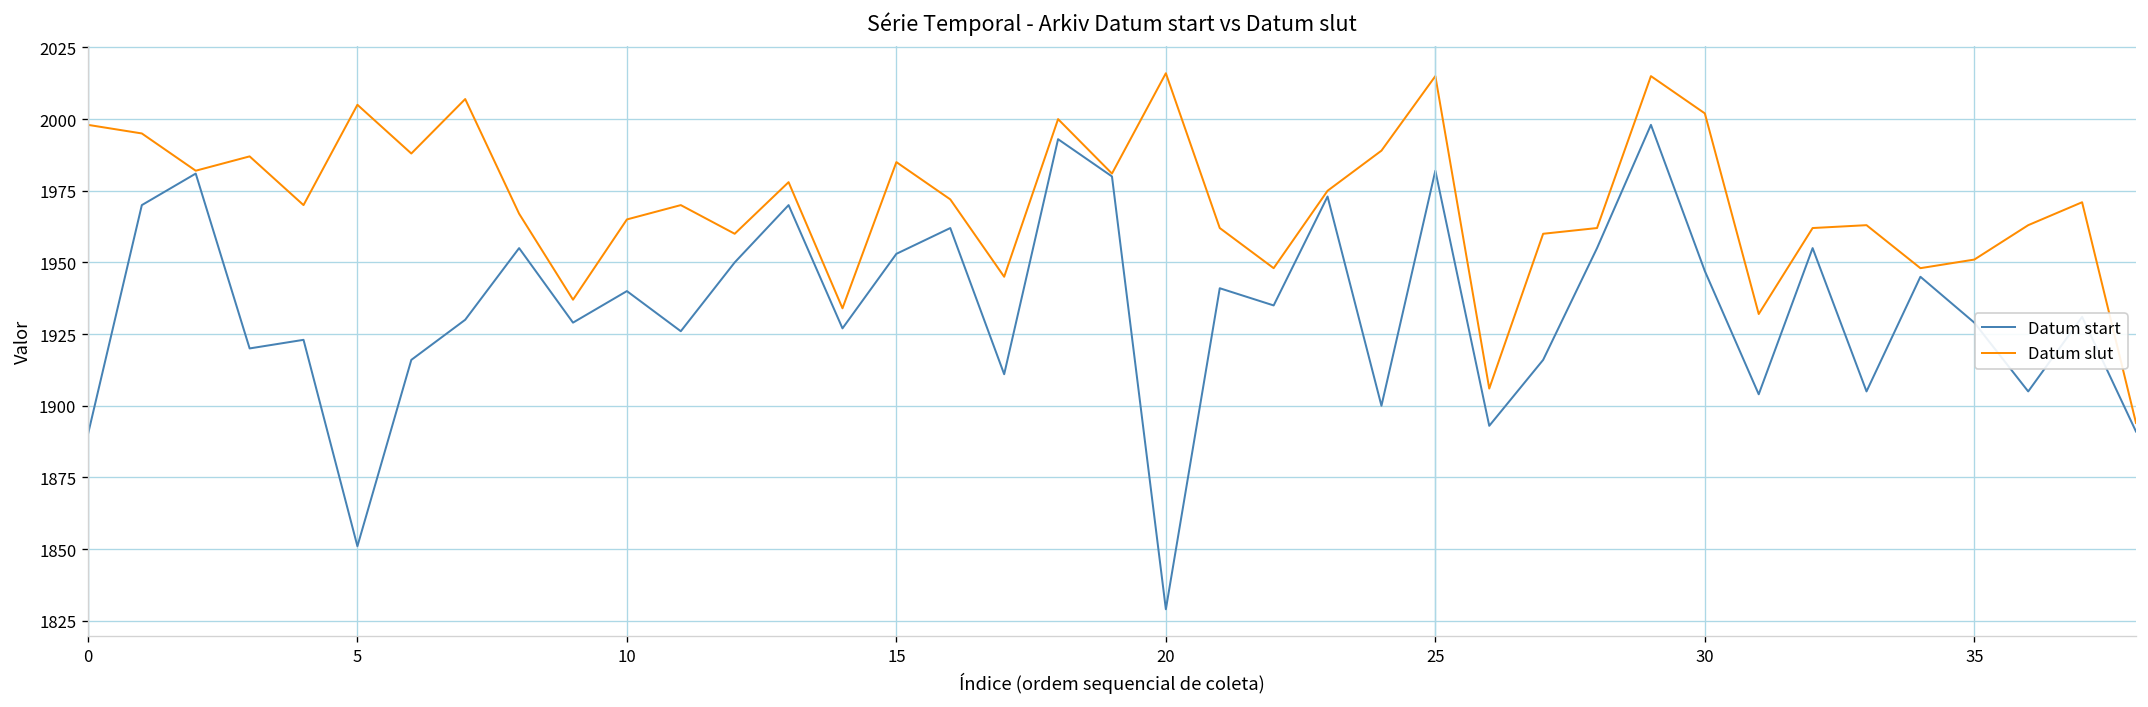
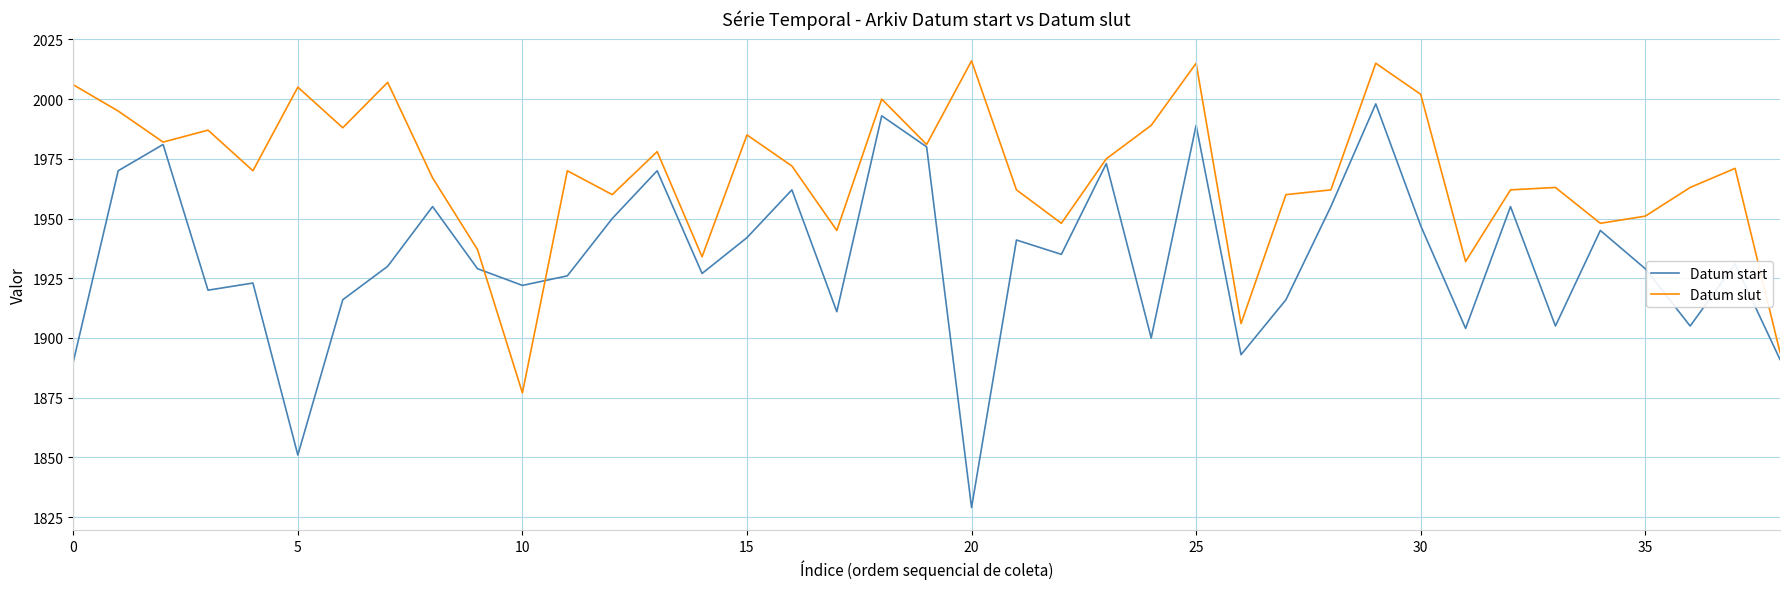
  {
    "Datum start": {
      "0": 1890,
      "5": 1851,
-     "10": 1940,
-     "15": 1953,
+     "10": 1922,
+     "15": 1942,
      "20": 1829,
-     "25": 1982,
+     "25": 1989,
      "30": 1947,
      "35": 1929
    },
    "Datum slut": {
-     "0": 1998,
+     "0": 2006,
      "5": 2005,
-     "10": 1965,
+     "10": 1877,
      "15": 1985,
      "20": 2016,
      "25": 2015,
      "30": 2002,
      "35": 1951
    }
  }
